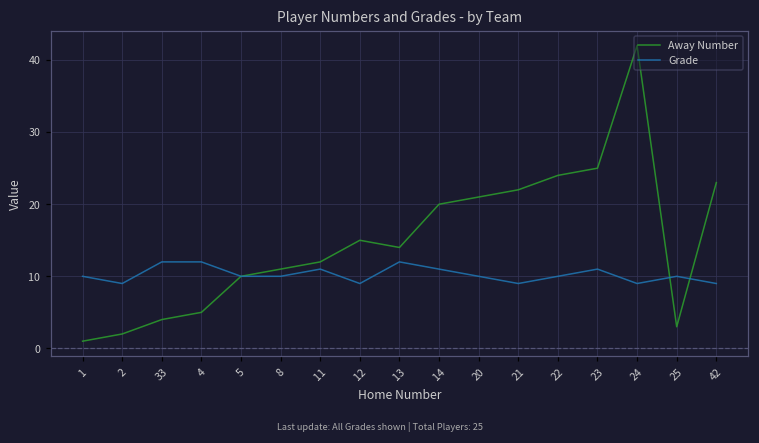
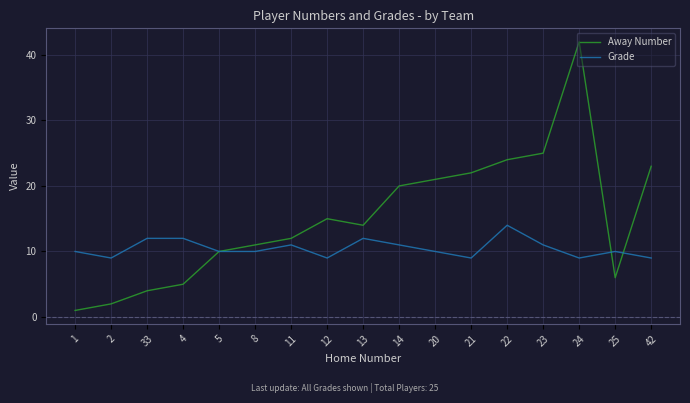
  {
    "Away Number": {
      "1": 1,
      "2": 2,
      "33": 4,
      "4": 5,
      "8": 11,
      "11": 12,
      "12": 15,
      "13": 14,
      "14": 20,
      "20": 21,
      "21": 22,
      "22": 24,
      "23": 25,
-     "25": 3,
+     "25": 6,
      "42": 23
    },
    "Grade": {
      "1": 10,
      "2": 9,
      "33": 12,
      "4": 12,
      "8": 10,
      "11": 11,
      "12": 9,
      "13": 12,
      "14": 11,
      "20": 10,
      "21": 9,
-     "22": 10,
+     "22": 14,
      "23": 11,
      "24": 9,
      "25": 10,
      "42": 9
    }
  }
